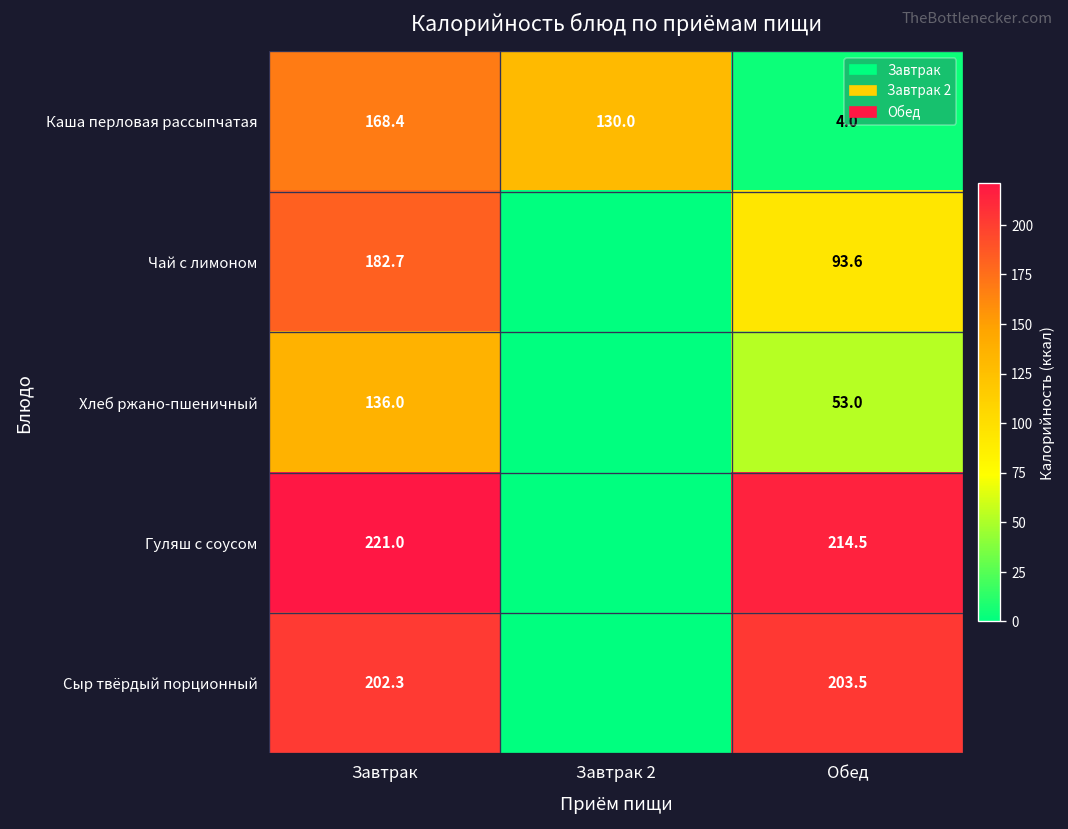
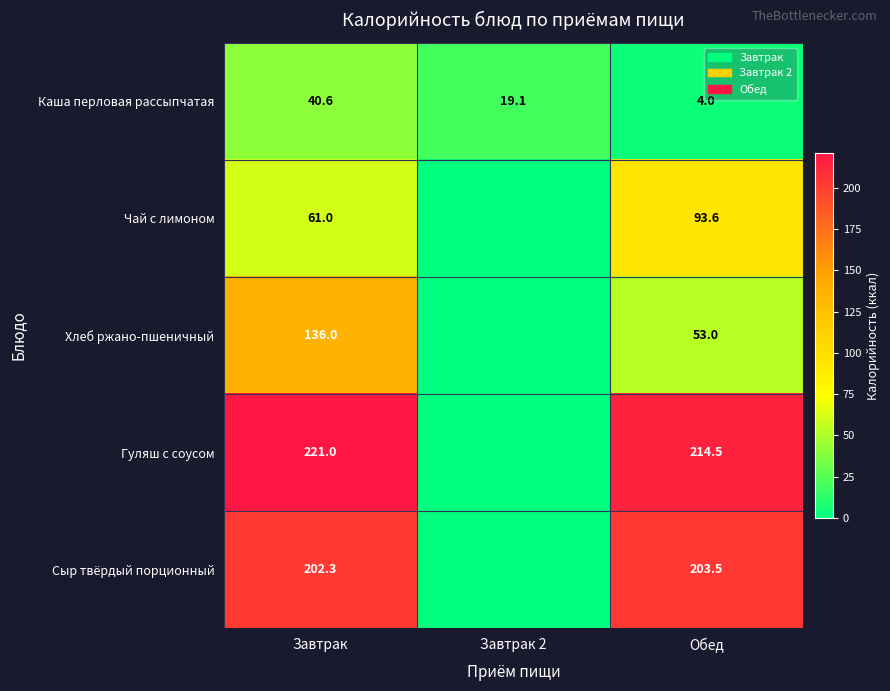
  {
    "Каша перловая рассыпчатая": {
-     "Завтрак": 168.4,
-     "Завтрак 2": 130.0
+     "Завтрак": 40.6,
+     "Завтрак 2": 19.1
    },
    "Чай с лимоном": {
-     "Завтрак": 182.7,
+     "Завтрак": 61.0,
      "Обед": 93.6
    },
    "Хлеб ржано-пшеничный": {
      "Завтрак": 136.0,
      "Обед": 53.0
    },
    "Гуляш с соусом": {
      "Завтрак": 221.0,
      "Обед": 214.5
    },
    "Сыр твёрдый порционный": {
      "Завтрак": 202.3,
      "Обед": 203.5
    }
  }
